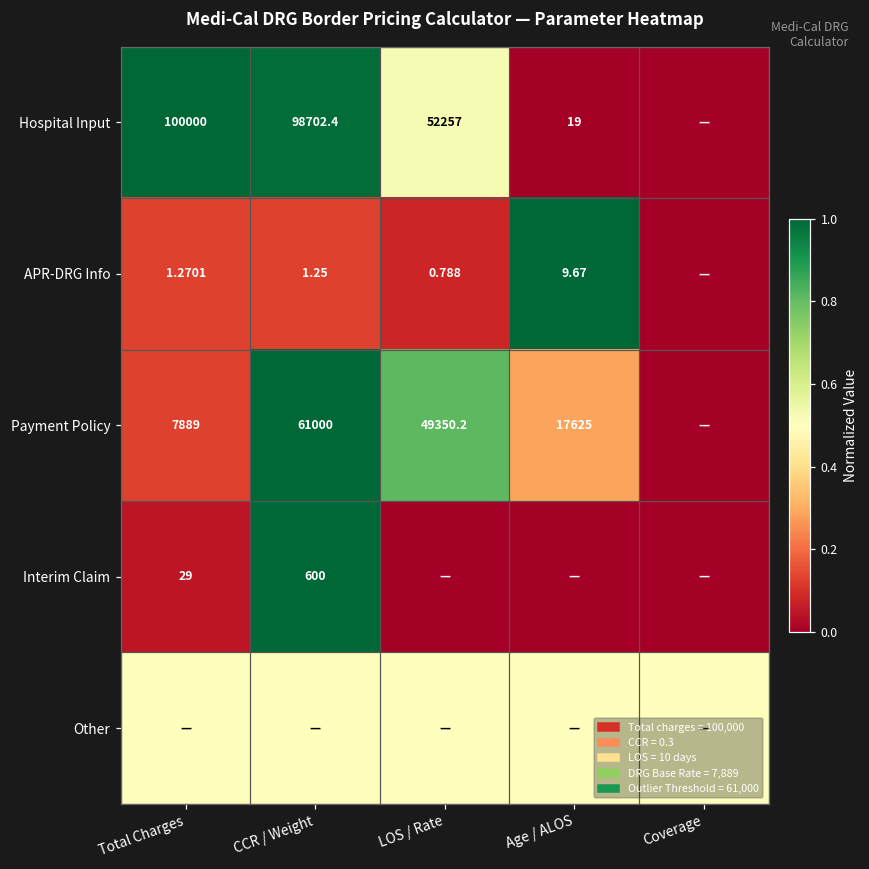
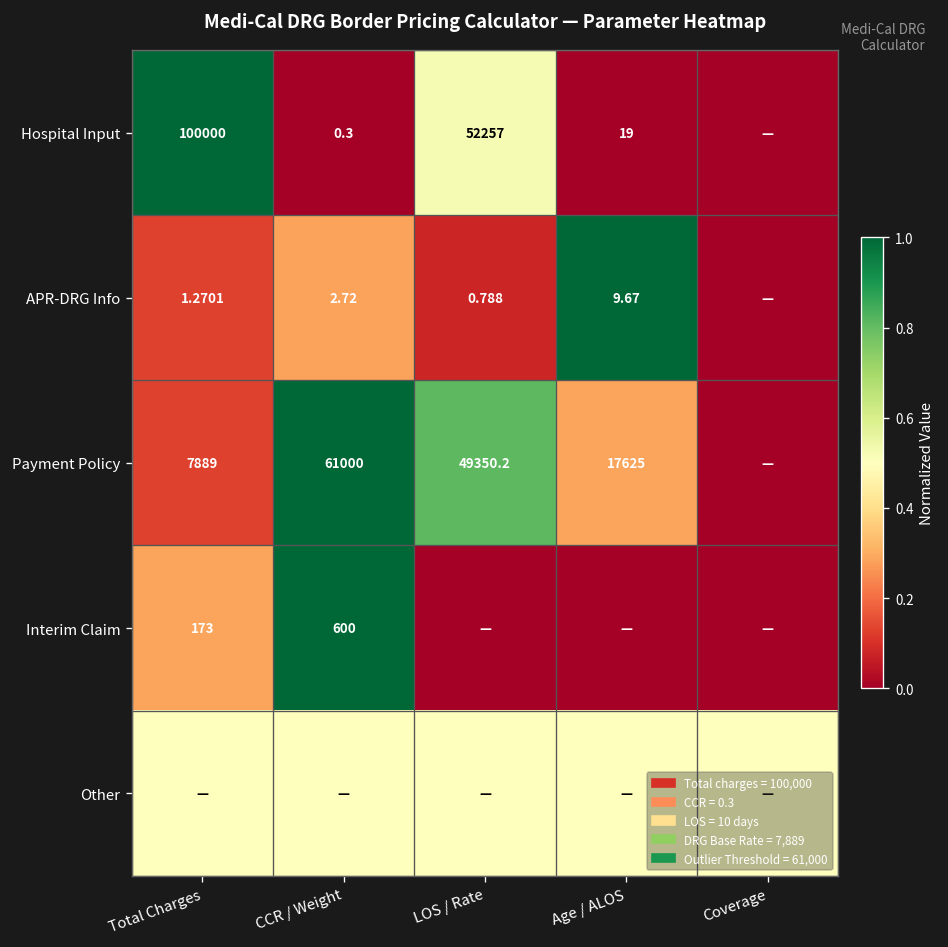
  {
    "Hospital Input": {
      "Total Charges": 100000,
-     "CCR / Weight": 98702.4,
+     "CCR / Weight": 0.3,
      "LOS / Rate": 52257,
      "Age / ALOS": 19
    },
    "APR-DRG Info": {
      "Total Charges": 1.2701,
-     "CCR / Weight": 1.25,
+     "CCR / Weight": 2.72,
      "LOS / Rate": 0.788,
      "Age / ALOS": 9.67
    },
    "Payment Policy": {
      "Total Charges": 7889,
      "CCR / Weight": 61000,
      "LOS / Rate": 49350.2,
      "Age / ALOS": 17625
    },
    "Interim Claim": {
-     "Total Charges": 29,
+     "Total Charges": 173,
      "CCR / Weight": 600
    }
  }
